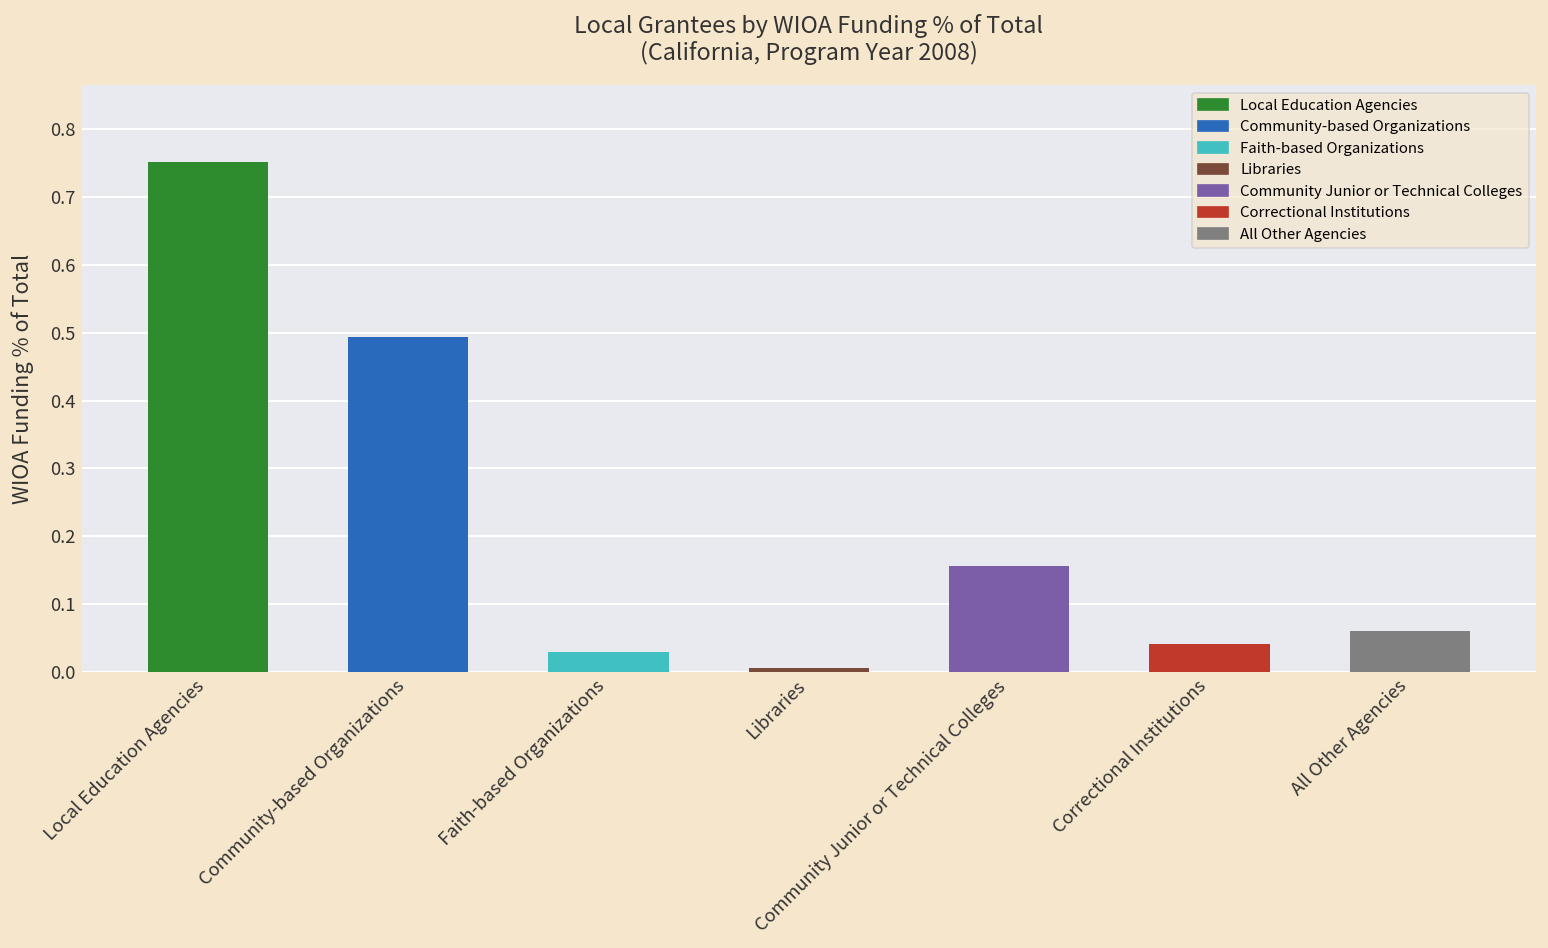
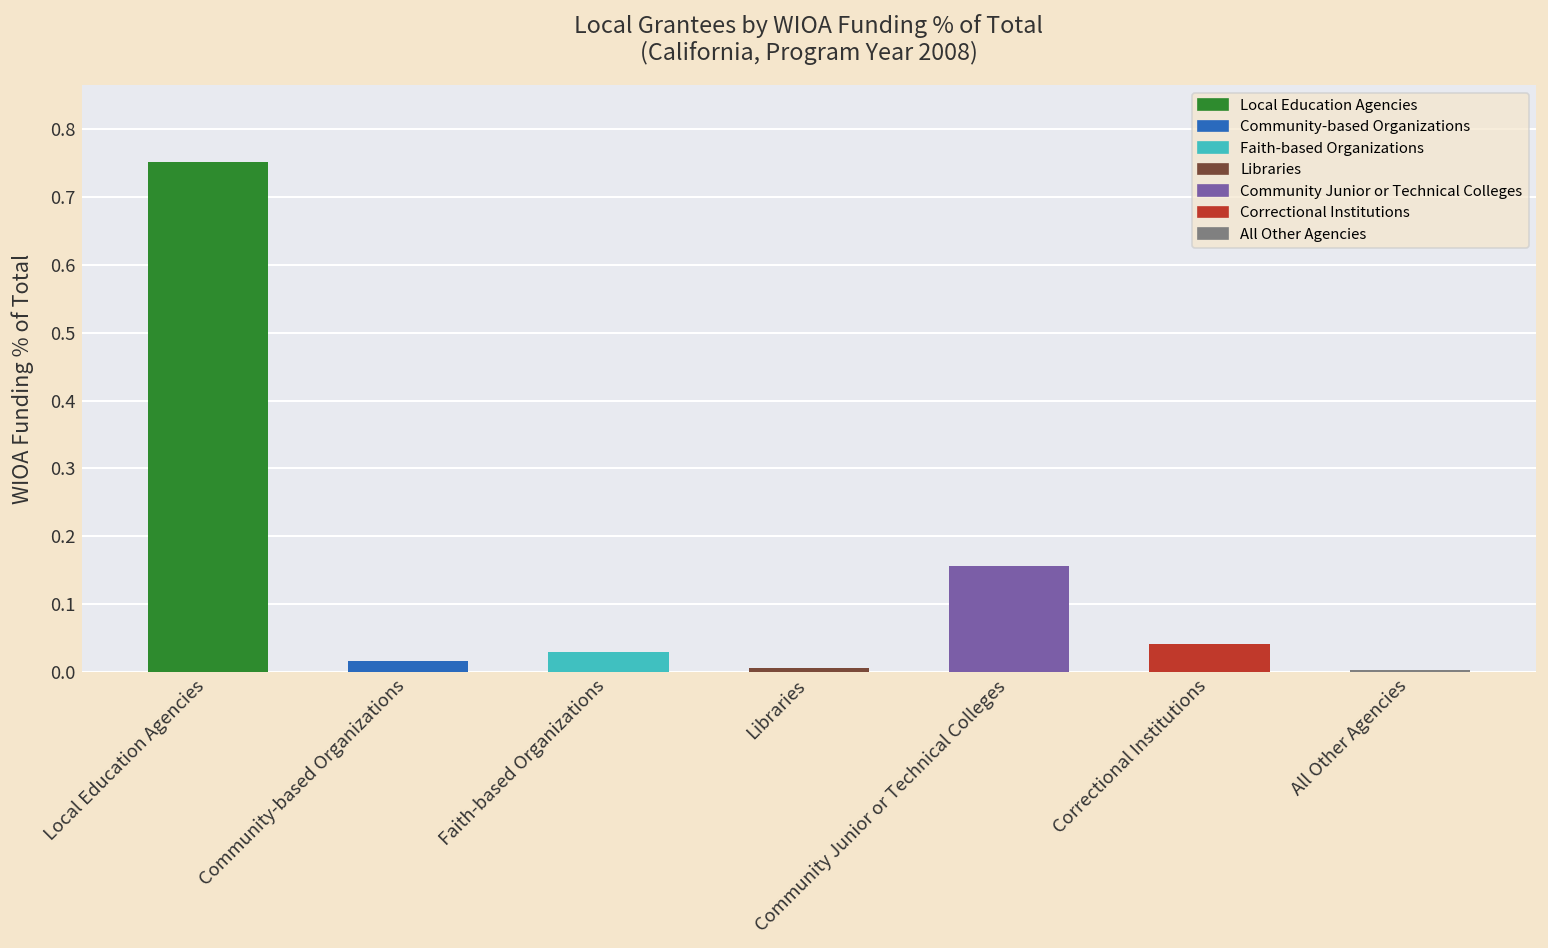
  {
    "Local Education Agencies": 0.75,
-   "Community-based Organizations": 0.49,
+   "Community-based Organizations": 0.02,
    "Faith-based Organizations": 0.03,
    "Libraries": 0.01,
    "Community Junior or Technical Colleges": 0.16,
    "Correctional Institutions": 0.04,
-   "All Other Agencies": 0.06
+   "All Other Agencies": 0.00
  }
